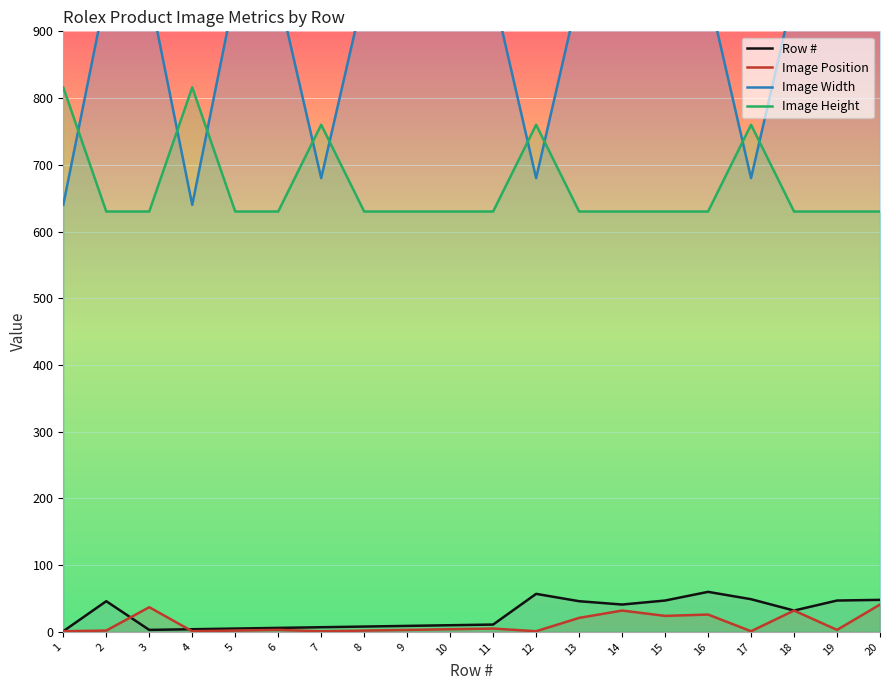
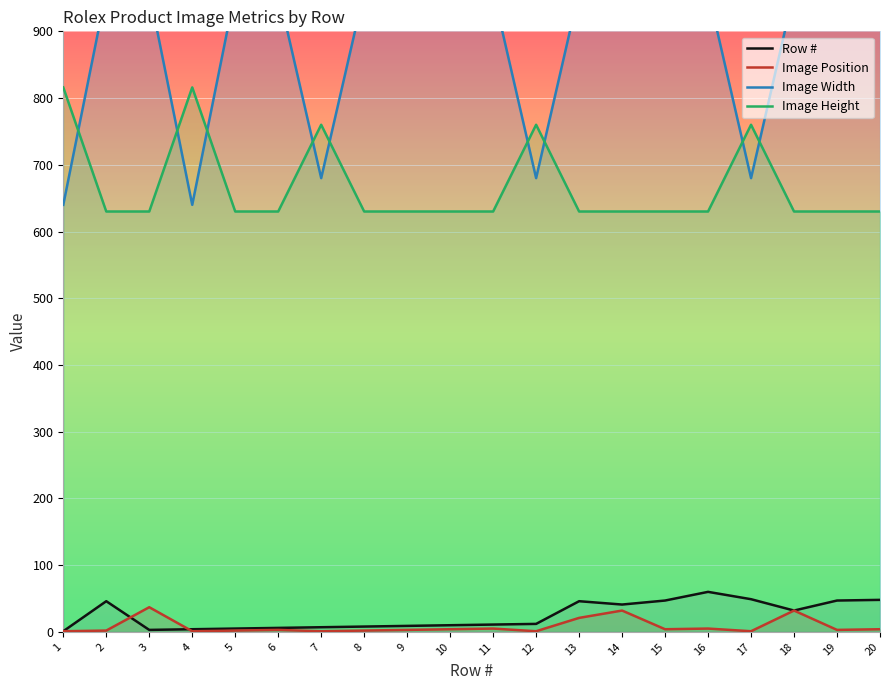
  {
    "Row #": {
      "2": 50,
      "3": 0,
      "7": 10,
      "8": 10,
      "9": 10,
      "10": 10,
      "11": 10,
-     "12": 60,
+     "12": 10,
      "13": 50,
      "14": 40,
      "15": 50,
      "16": 60,
      "17": 50,
      "19": 50,
      "20": 50
    },
    "Image Position": {
      "2": 0,
      "3": 40,
      "7": 0,
      "8": 0,
      "9": 0,
      "10": 0,
      "11": 10,
      "12": 0,
      "13": 20,
      "14": 30,
-     "15": 20,
-     "16": 30,
+     "15": 0,
+     "16": 10,
      "17": 0,
      "19": 0,
-     "20": 40
+     "20": 0
    },
    "Image Width": {
      "1": 640,
      "4": 640,
      "7": 680,
      "12": 680,
      "17": 680
    },
    "Image Height": {
      "1": 820,
      "2": 630,
      "3": 630,
      "4": 820,
      "5": 630,
      "6": 630,
      "7": 760,
      "8": 630,
      "9": 630,
      "10": 630,
      "11": 630,
      "12": 760,
      "13": 630,
      "14": 630,
      "15": 630,
      "16": 630,
      "17": 760,
      "18": 630,
      "19": 630,
      "20": 630
    }
  }
